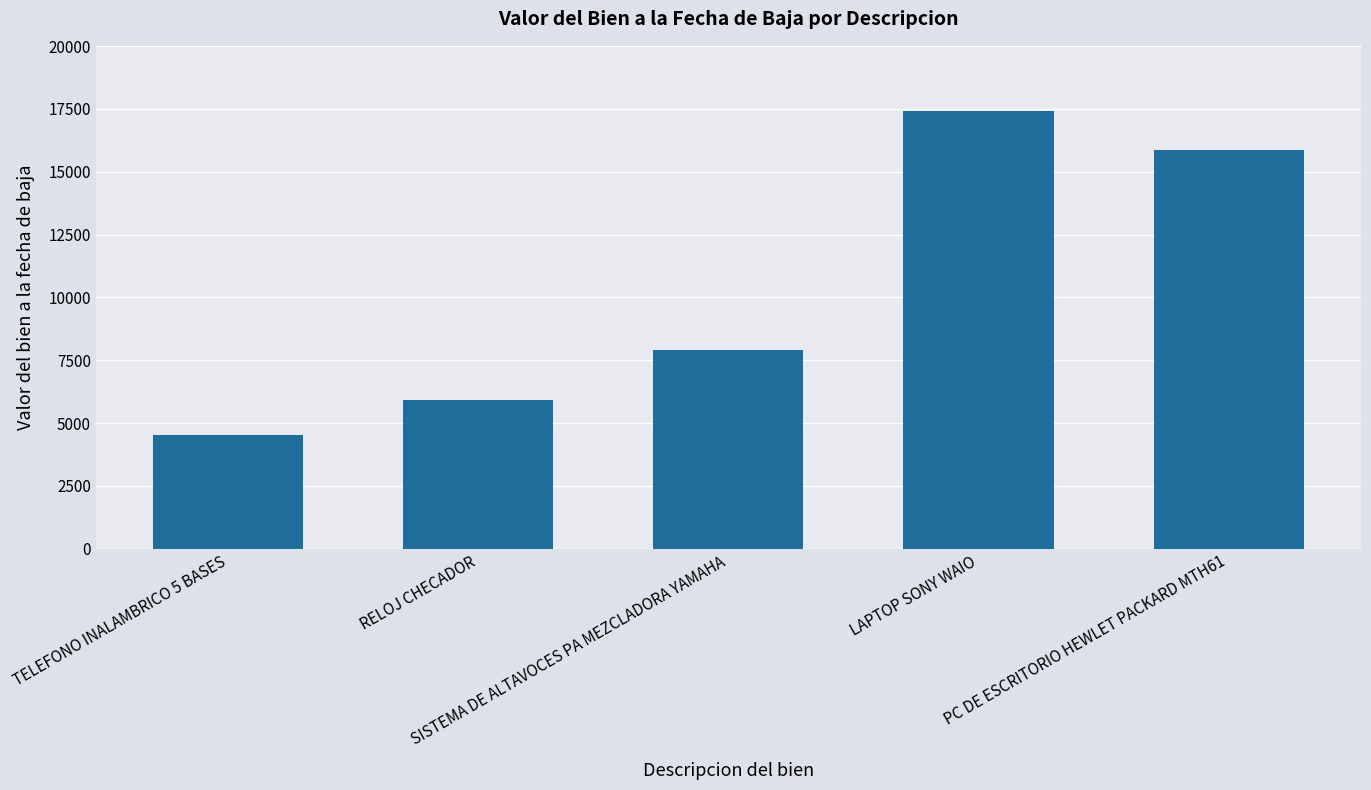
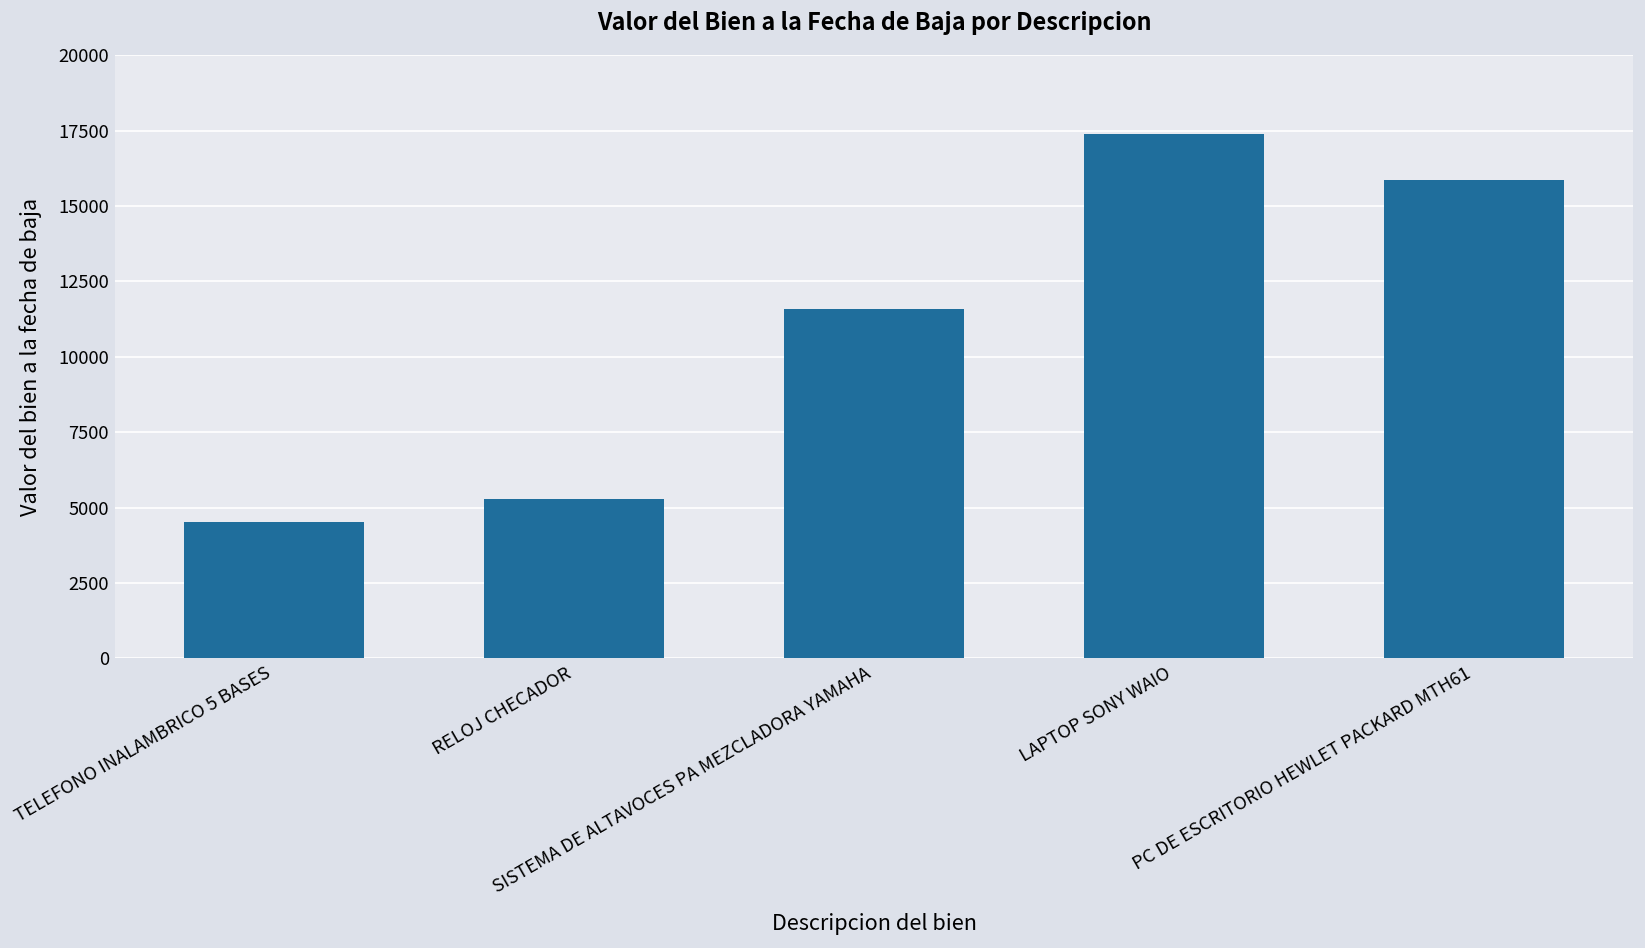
  {
    "TELEFONO INALAMBRICO 5 BASES": 4500,
-   "RELOJ CHECADOR": 5900,
-   "SISTEMA DE ALTAVOCES PA MEZCLADORA YAMAHA": 7900,
+   "RELOJ CHECADOR": 5300,
+   "SISTEMA DE ALTAVOCES PA MEZCLADORA YAMAHA": 11600,
    "LAPTOP SONY WAIO": 17400,
    "PC DE ESCRITORIO HEWLET PACKARD MTH61": 15900
  }
